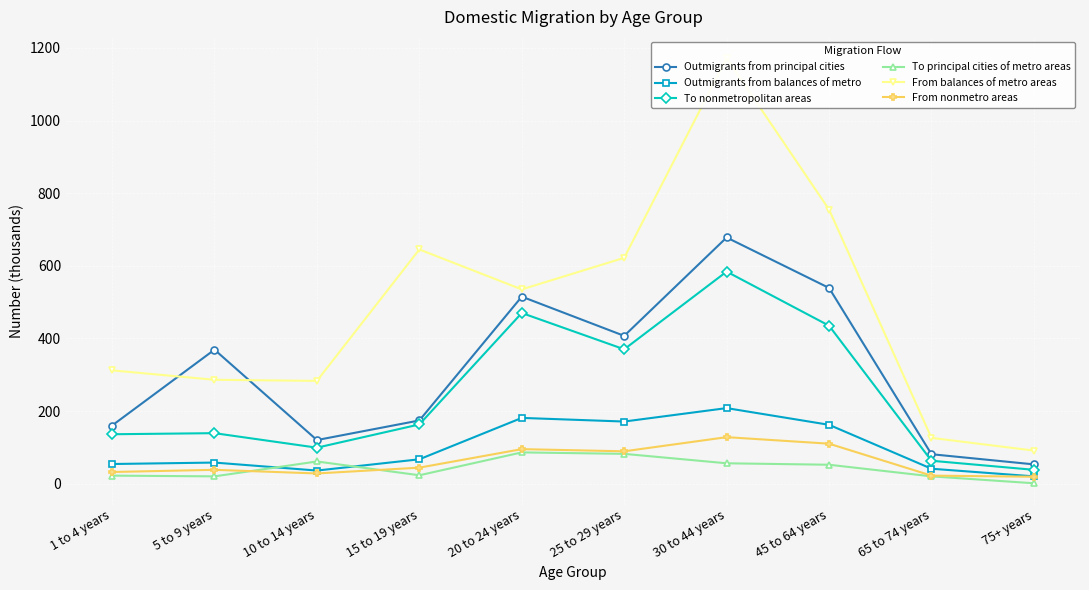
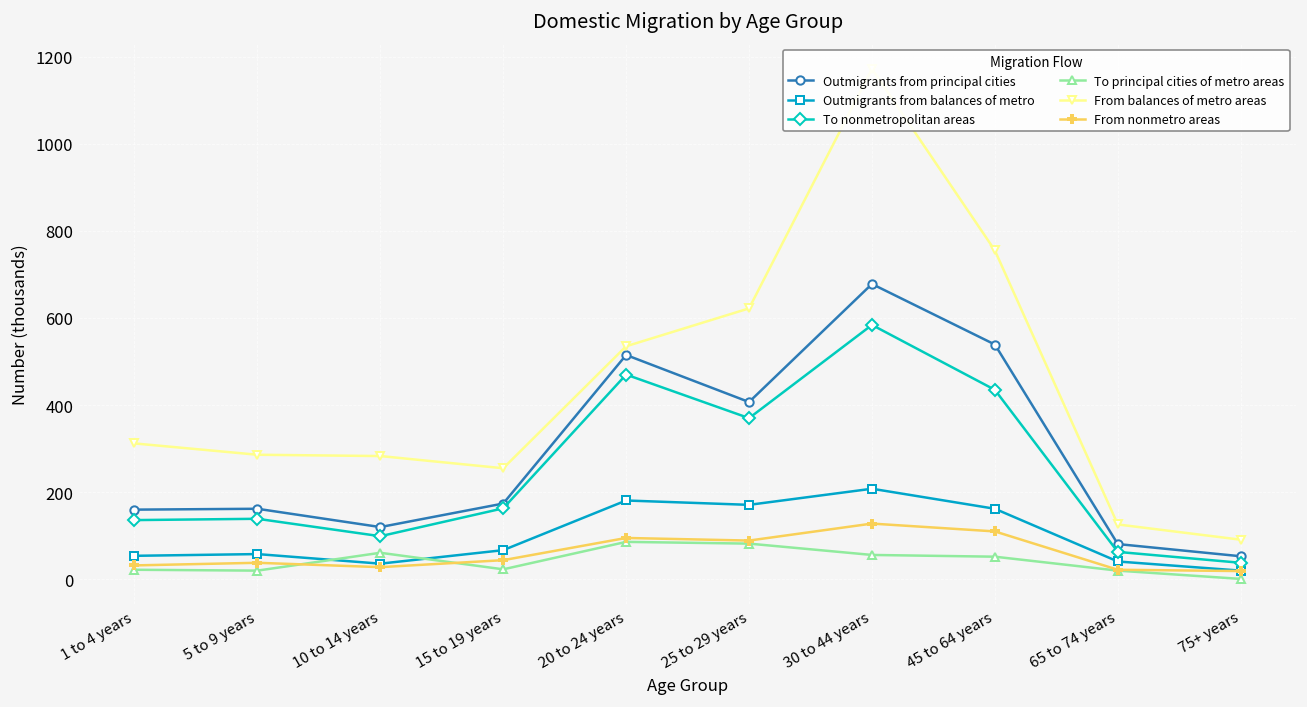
  {
    "Outmigrants from principal cities": {
      "1 to 4 years": 160,
-     "5 to 9 years": 370,
+     "5 to 9 years": 160,
      "10 to 14 years": 120,
      "15 to 19 years": 170,
      "20 to 24 years": 520,
      "25 to 29 years": 410,
      "30 to 44 years": 680,
      "45 to 64 years": 540,
      "65 to 74 years": 80,
      "75+ years": 50
    },
    "To principal cities of metro areas": {
      "1 to 4 years": 20,
      "5 to 9 years": 20,
      "10 to 14 years": 60,
      "15 to 19 years": 20,
      "20 to 24 years": 90,
      "25 to 29 years": 80,
      "30 to 44 years": 60,
      "45 to 64 years": 50,
      "75+ years": 0
    },
    "From balances of metro areas": {
      "1 to 4 years": 310,
      "5 to 9 years": 290,
      "10 to 14 years": 280,
-     "15 to 19 years": 650,
+     "15 to 19 years": 260,
      "20 to 24 years": 540,
      "25 to 29 years": 620,
      "45 to 64 years": 760,
      "65 to 74 years": 130,
      "75+ years": 90
    },
    "From nonmetro areas": {
      "1 to 4 years": 30,
      "5 to 9 years": 40,
      "10 to 14 years": 30,
      "15 to 19 years": 40,
      "20 to 24 years": 100,
      "25 to 29 years": 90,
      "30 to 44 years": 130,
      "45 to 64 years": 110
    }
  }
